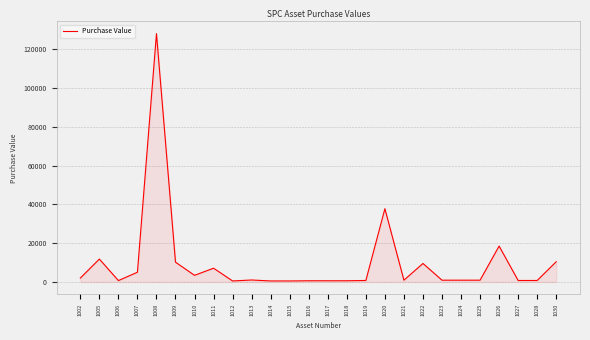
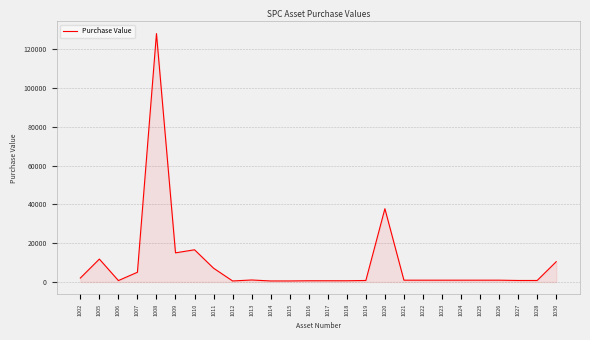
  {
    "1002": 2000,
    "1005": 12000,
    "1006": 1000,
    "1007": 5000,
    "1008": 128000,
-   "1009": 10000,
-   "1010": 3000,
+   "1009": 15000,
+   "1010": 17000,
    "1011": 7000,
    "1012": 1000,
    "1013": 1000,
    "1014": 1000,
    "1015": 1000,
    "1016": 1000,
    "1017": 1000,
    "1018": 1000,
    "1019": 1000,
    "1020": 38000,
    "1021": 1000,
-   "1022": 10000,
+   "1022": 1000,
    "1023": 1000,
    "1024": 1000,
    "1025": 1000,
-   "1026": 18000,
+   "1026": 1000,
    "1027": 1000,
    "1028": 1000,
    "1030": 10000
  }
